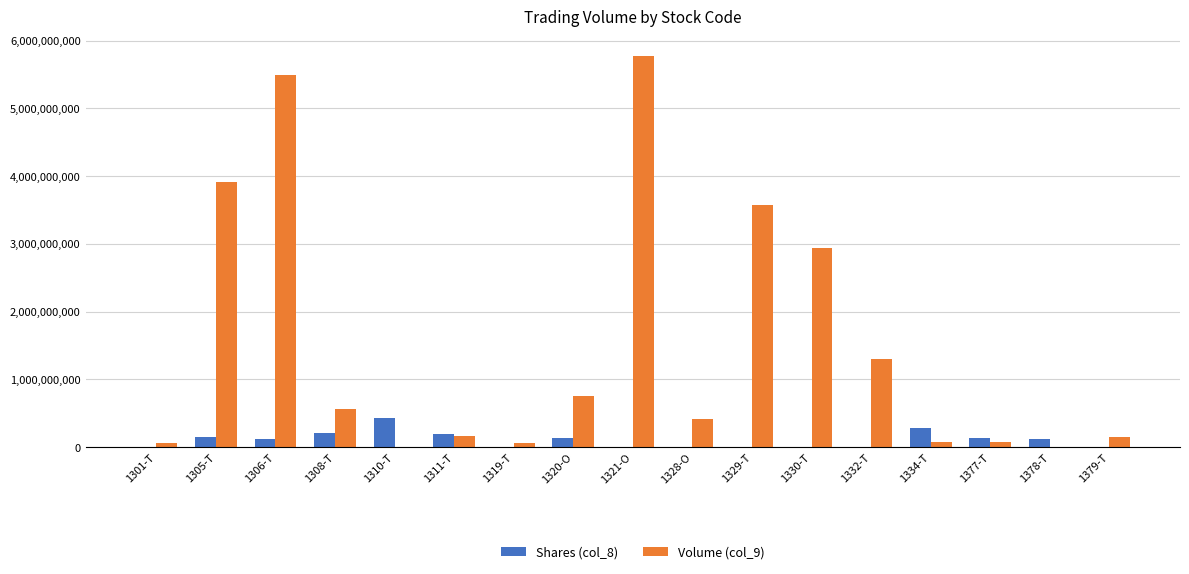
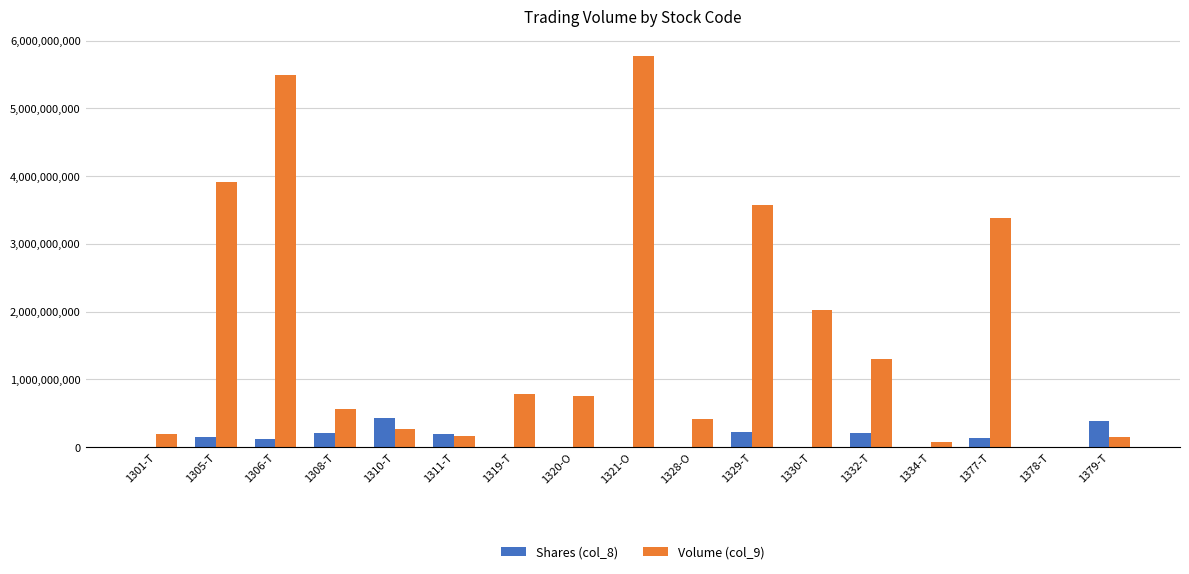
  {
    "Shares (col_8)": {
      "1305-T": "100,000,000",
      "1306-T": "100,000,000",
      "1308-T": "200,000,000",
      "1310-T": "400,000,000",
      "1311-T": "200,000,000",
-     "1320-O": "100,000,000",
-     "1329-T": "0",
-     "1332-T": "0",
-     "1334-T": "300,000,000",
+     "1320-O": "0",
+     "1329-T": "200,000,000",
+     "1332-T": "200,000,000",
+     "1334-T": "0",
      "1377-T": "100,000,000",
-     "1378-T": "100,000,000",
-     "1379-T": "0"
+     "1378-T": "0",
+     "1379-T": "400,000,000"
    },
    "Volume (col_9)": {
-     "1301-T": "100,000,000",
+     "1301-T": "200,000,000",
      "1305-T": "3,900,000,000",
      "1306-T": "5,500,000,000",
      "1308-T": "600,000,000",
-     "1310-T": "0",
+     "1310-T": "300,000,000",
      "1311-T": "200,000,000",
-     "1319-T": "100,000,000",
+     "1319-T": "800,000,000",
      "1320-O": "700,000,000",
      "1321-O": "5,800,000,000",
      "1328-O": "400,000,000",
      "1329-T": "3,600,000,000",
-     "1330-T": "2,900,000,000",
+     "1330-T": "2,000,000,000",
      "1332-T": "1,300,000,000",
      "1334-T": "100,000,000",
-     "1377-T": "100,000,000",
+     "1377-T": "3,400,000,000",
      "1379-T": "100,000,000"
    }
  }
